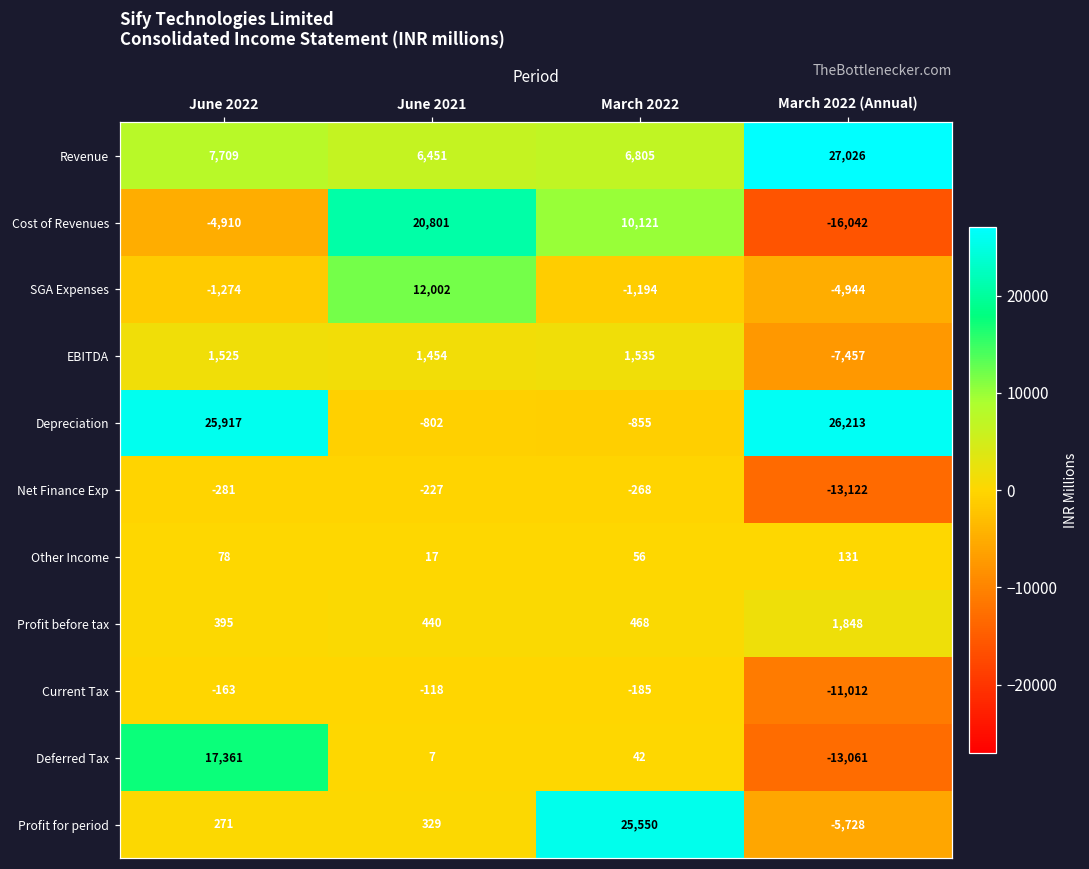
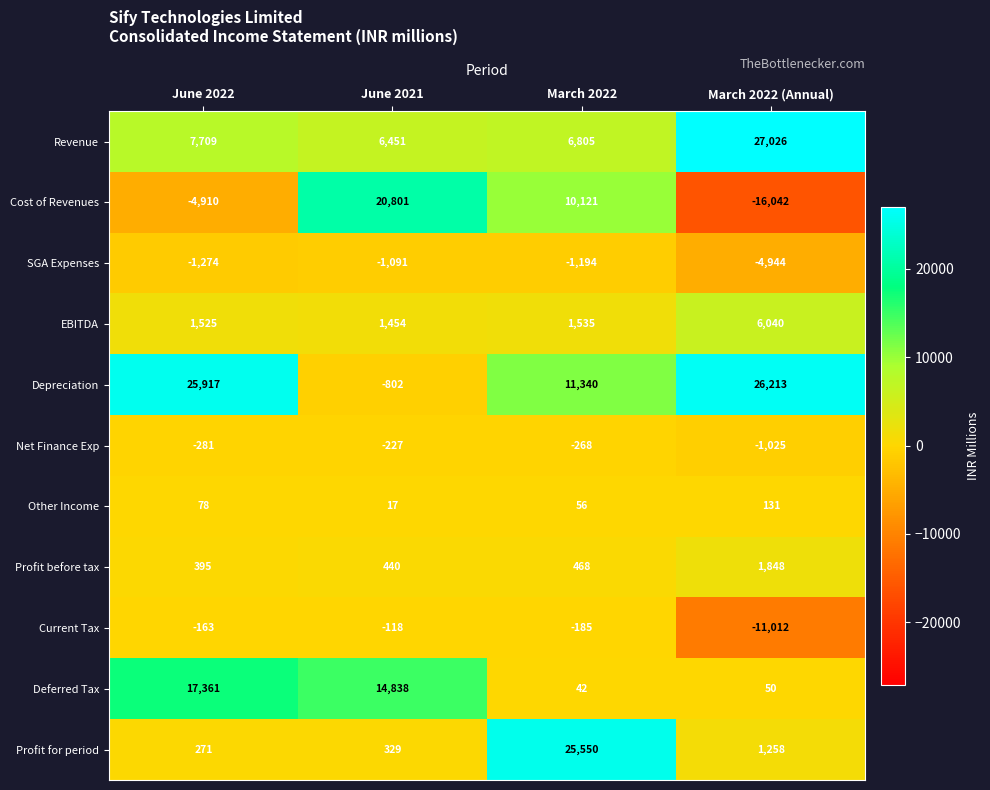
  {
    "Revenue": {
      "June 2022": "7,709",
      "June 2021": "6,451",
      "March 2022": "6,805",
      "March 2022 (Annual)": "27,026"
    },
    "Cost of Revenues": {
      "June 2022": "-4,910",
      "June 2021": "20,801",
      "March 2022": "10,121",
      "March 2022 (Annual)": "-16,042"
    },
    "SGA Expenses": {
      "June 2022": "-1,274",
-     "June 2021": "12,002",
+     "June 2021": "-1,091",
      "March 2022": "-1,194",
      "March 2022 (Annual)": "-4,944"
    },
    "EBITDA": {
      "June 2022": "1,525",
      "June 2021": "1,454",
      "March 2022": "1,535",
-     "March 2022 (Annual)": "-7,457"
+     "March 2022 (Annual)": "6,040"
    },
    "Depreciation": {
      "June 2022": "25,917",
      "June 2021": "-802",
-     "March 2022": "-855",
+     "March 2022": "11,340",
      "March 2022 (Annual)": "26,213"
    },
    "Net Finance Exp": {
      "June 2022": "-281",
      "June 2021": "-227",
      "March 2022": "-268",
-     "March 2022 (Annual)": "-13,122"
+     "March 2022 (Annual)": "-1,025"
    },
    "Other Income": {
      "June 2022": "78",
      "June 2021": "17",
      "March 2022": "56",
      "March 2022 (Annual)": "131"
    },
    "Profit before tax": {
      "June 2022": "395",
      "June 2021": "440",
      "March 2022": "468",
      "March 2022 (Annual)": "1,848"
    },
    "Current Tax": {
      "June 2022": "-163",
      "June 2021": "-118",
      "March 2022": "-185",
      "March 2022 (Annual)": "-11,012"
    },
    "Deferred Tax": {
      "June 2022": "17,361",
-     "June 2021": "7",
+     "June 2021": "14,838",
      "March 2022": "42",
-     "March 2022 (Annual)": "-13,061"
+     "March 2022 (Annual)": "50"
    },
    "Profit for period": {
      "June 2022": "271",
      "June 2021": "329",
      "March 2022": "25,550",
-     "March 2022 (Annual)": "-5,728"
+     "March 2022 (Annual)": "1,258"
    }
  }
